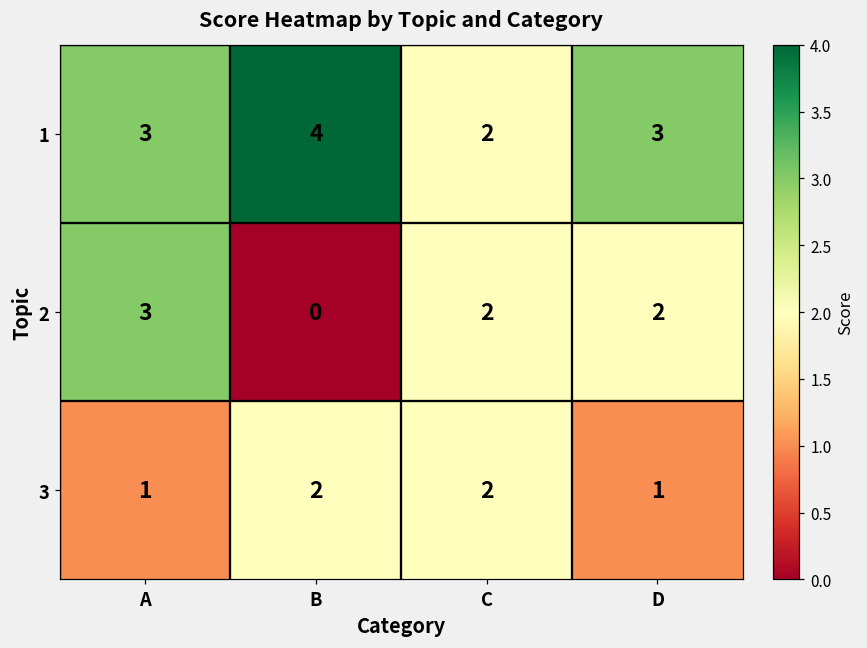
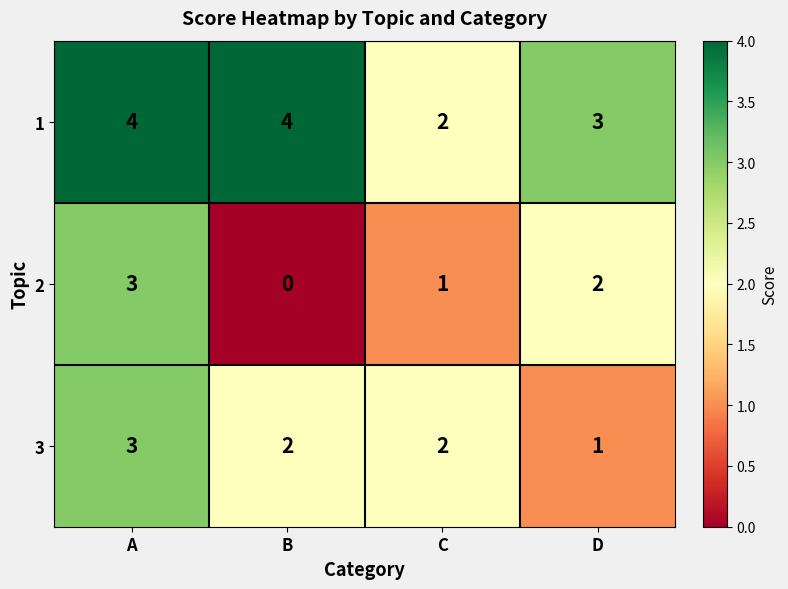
  {
    "1": {
-     "A": 3,
+     "A": 4,
      "B": 4,
      "C": 2,
      "D": 3
    },
    "2": {
      "A": 3,
      "B": 0,
-     "C": 2,
+     "C": 1,
      "D": 2
    },
    "3": {
-     "A": 1,
+     "A": 3,
      "B": 2,
      "C": 2,
      "D": 1
    }
  }
